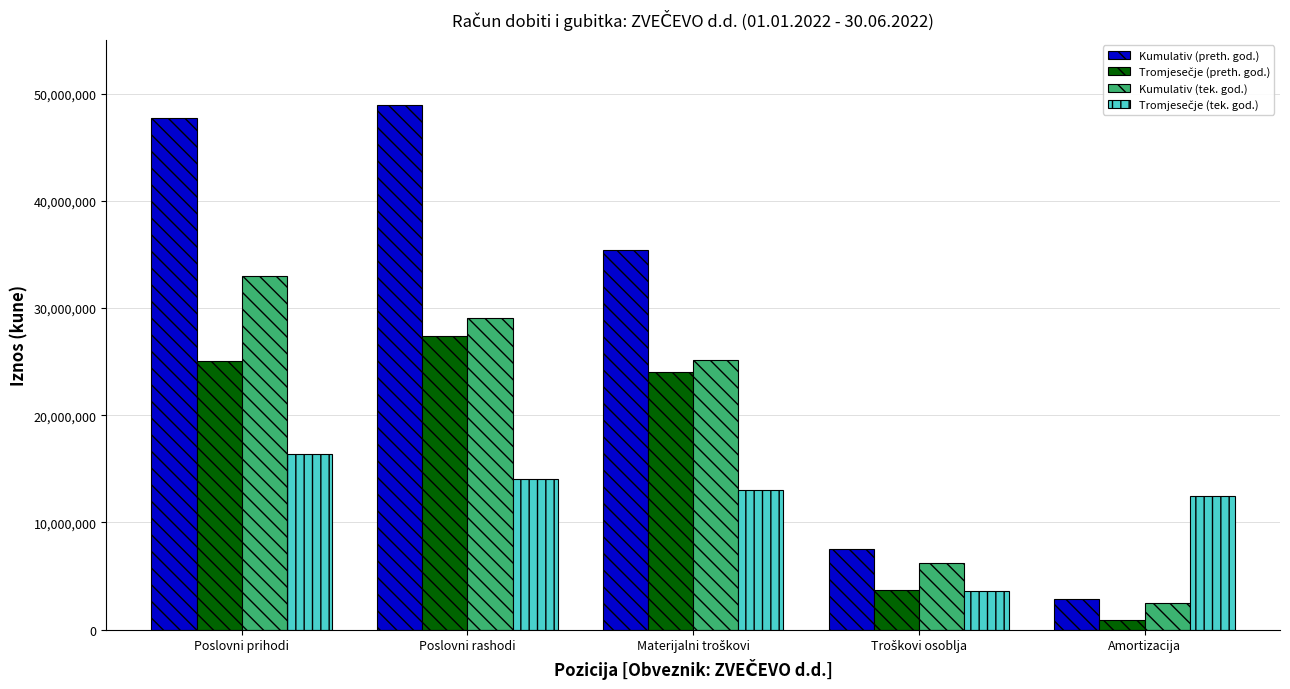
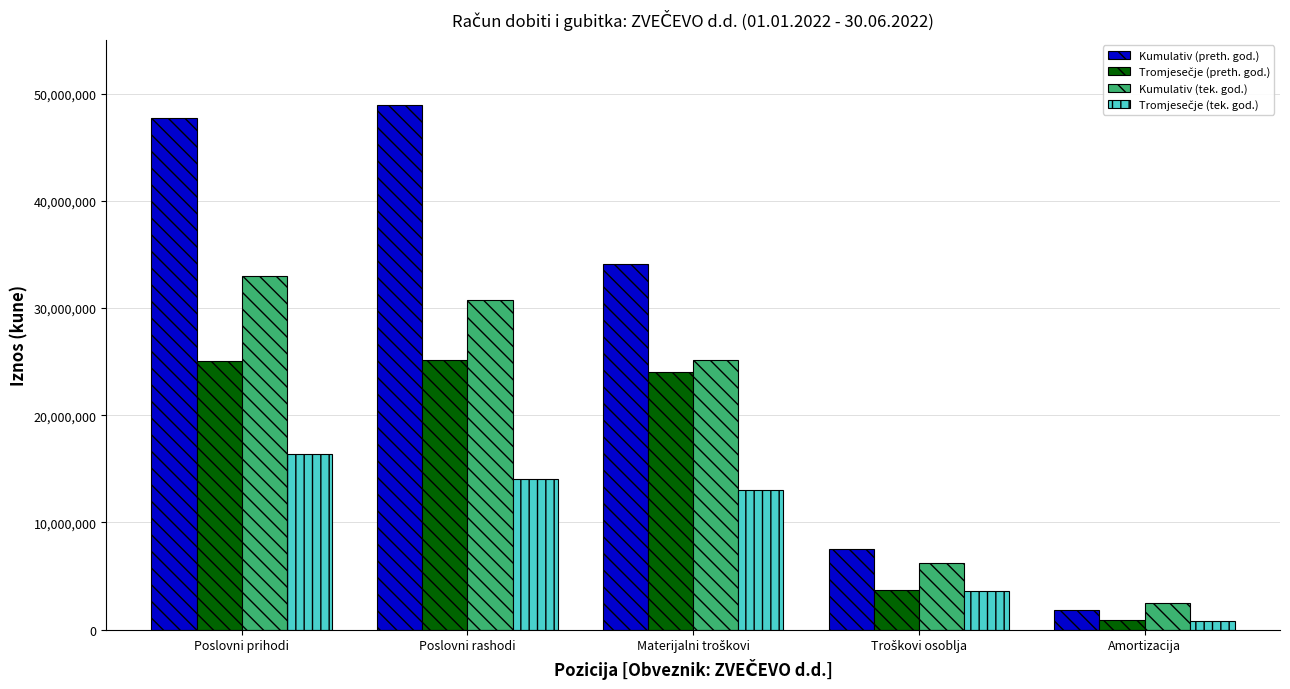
  {
    "Kumulativ (preth. god.)": {
      "Poslovni prihodi": "47,700,000",
      "Poslovni rashodi": "48,900,000",
-     "Materijalni troškovi": "35,400,000",
+     "Materijalni troškovi": "34,100,000",
      "Troškovi osoblja": "7,500,000",
-     "Amortizacija": "2,900,000"
+     "Amortizacija": "1,900,000"
    },
    "Tromjesečje (preth. god.)": {
      "Poslovni prihodi": "25,000,000",
-     "Poslovni rashodi": "27,400,000",
+     "Poslovni rashodi": "25,200,000",
      "Materijalni troškovi": "24,000,000",
      "Troškovi osoblja": "3,700,000",
      "Amortizacija": "900,000"
    },
    "Kumulativ (tek. god.)": {
      "Poslovni prihodi": "33,000,000",
-     "Poslovni rashodi": "29,100,000",
+     "Poslovni rashodi": "30,800,000",
      "Materijalni troškovi": "25,100,000",
      "Troškovi osoblja": "6,200,000",
      "Amortizacija": "2,500,000"
    },
    "Tromjesečje (tek. god.)": {
      "Poslovni prihodi": "16,400,000",
      "Poslovni rashodi": "14,100,000",
      "Materijalni troškovi": "13,000,000",
      "Troškovi osoblja": "3,600,000",
-     "Amortizacija": "12,400,000"
+     "Amortizacija": "800,000"
    }
  }
